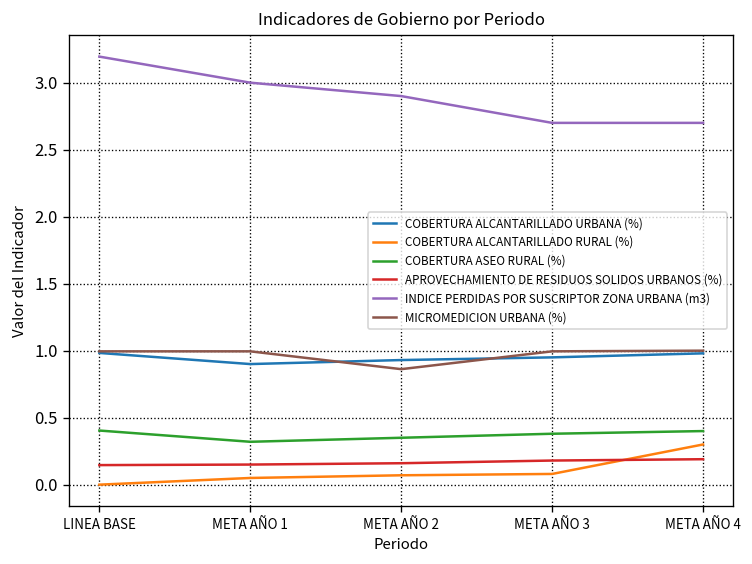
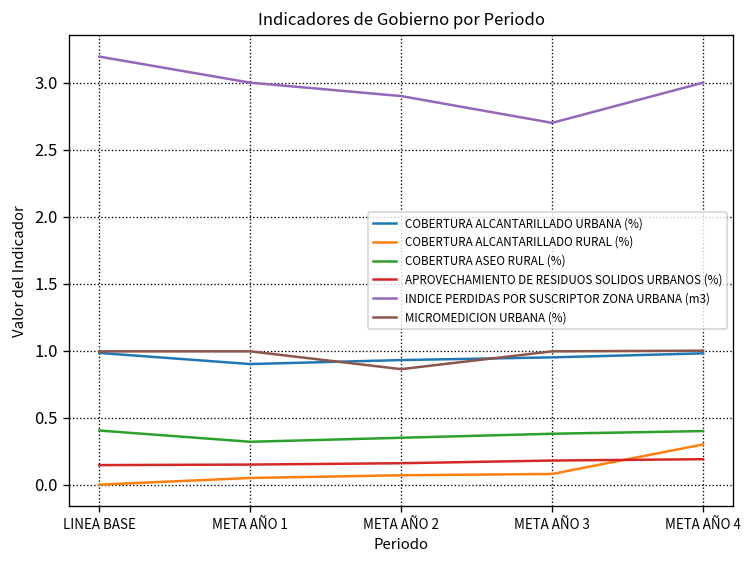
  {
    "COBERTURA ALCANTARILLADO URBANA (%)": {
      "META AÑO 1": 0.9,
      "META AÑO 2": 0.93,
      "META AÑO 3": 0.95
    },
    "COBERTURA ALCANTARILLADO RURAL (%)": {
      "LINEA BASE": 0.0,
      "META AÑO 1": 0.05,
      "META AÑO 2": 0.07,
      "META AÑO 3": 0.1,
      "META AÑO 4": 0.3
    },
    "COBERTURA ASEO RURAL (%)": {
      "LINEA BASE": 0.4,
      "META AÑO 1": 0.3,
      "META AÑO 2": 0.35,
      "META AÑO 3": 0.4,
      "META AÑO 4": 0.4
    },
    "APROVECHAMIENTO DE RESIDUOS SOLIDOS URBANOS (%)": {
      "LINEA BASE": 0.15,
      "META AÑO 1": 0.15,
      "META AÑO 2": 0.16,
      "META AÑO 3": 0.2,
      "META AÑO 4": 0.2
    },
    "INDICE PERDIDAS POR SUSCRIPTOR ZONA URBANA (m3)": {
      "LINEA BASE": 3.2,
      "META AÑO 1": 3.0,
      "META AÑO 2": 2.9,
      "META AÑO 3": 2.7,
-     "META AÑO 4": 2.7
+     "META AÑO 4": 3.0
    },
    "MICROMEDICION URBANA (%)": {
      "META AÑO 1": 1.0,
      "META AÑO 2": 0.86,
      "META AÑO 3": 1.0
    }
  }
